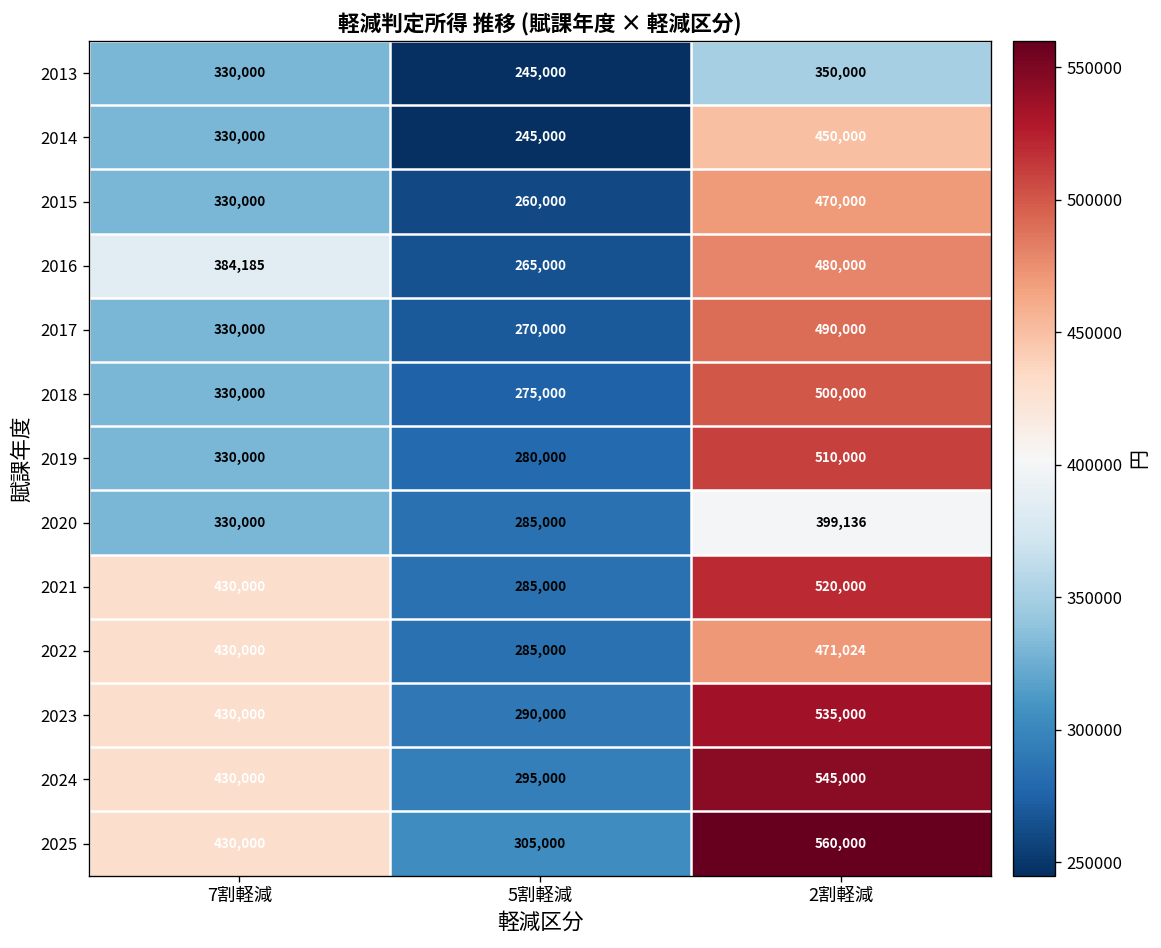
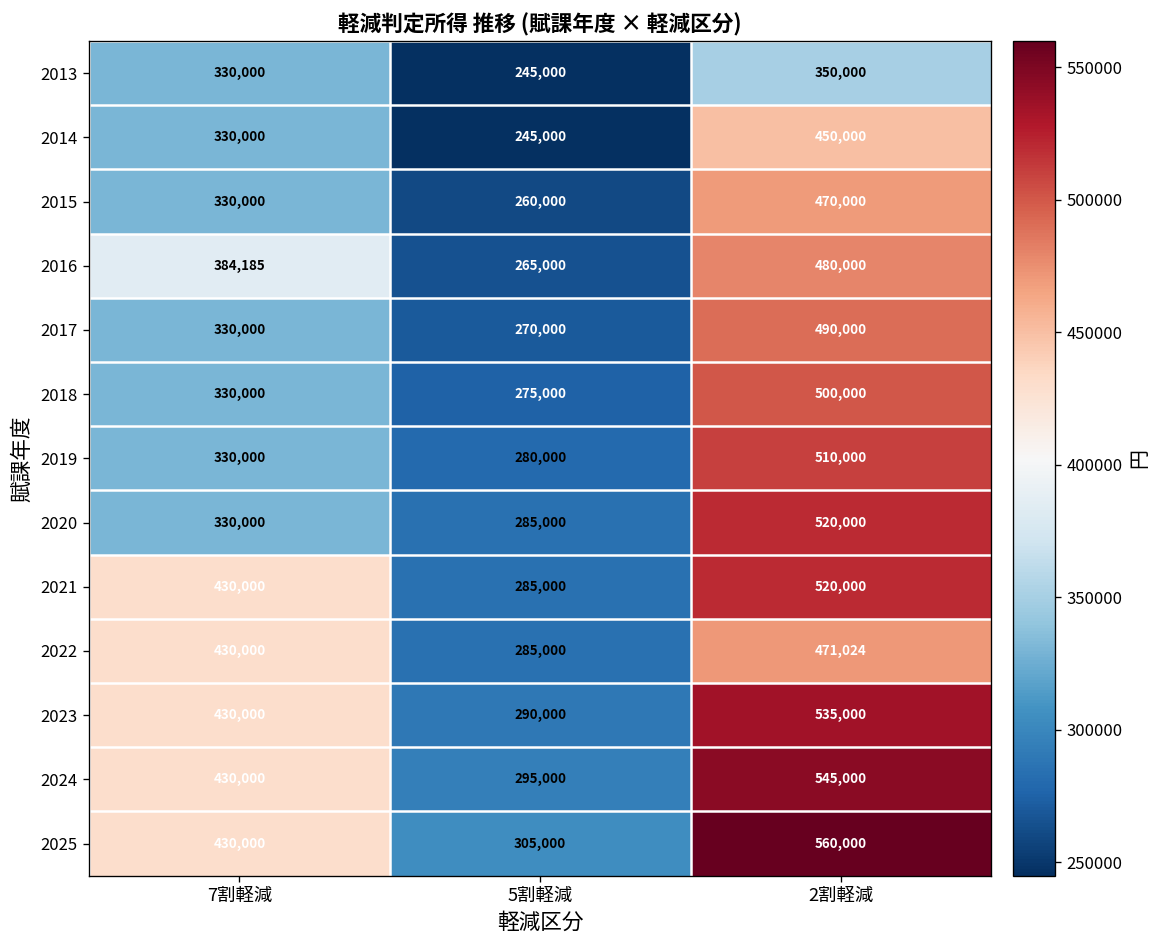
  {
    "2013": {
      "7割軽減": "330,000",
      "5割軽減": "245,000",
      "2割軽減": "350,000"
    },
    "2014": {
      "7割軽減": "330,000",
      "5割軽減": "245,000",
      "2割軽減": "450,000"
    },
    "2015": {
      "7割軽減": "330,000",
      "5割軽減": "260,000",
      "2割軽減": "470,000"
    },
    "2016": {
      "7割軽減": "384,185",
      "5割軽減": "265,000",
      "2割軽減": "480,000"
    },
    "2017": {
      "7割軽減": "330,000",
      "5割軽減": "270,000",
      "2割軽減": "490,000"
    },
    "2018": {
      "7割軽減": "330,000",
      "5割軽減": "275,000",
      "2割軽減": "500,000"
    },
    "2019": {
      "7割軽減": "330,000",
      "5割軽減": "280,000",
      "2割軽減": "510,000"
    },
    "2020": {
      "7割軽減": "330,000",
      "5割軽減": "285,000",
-     "2割軽減": "399,136"
+     "2割軽減": "520,000"
    },
    "2021": {
      "7割軽減": "430,000",
      "5割軽減": "285,000",
      "2割軽減": "520,000"
    },
    "2022": {
      "7割軽減": "430,000",
      "5割軽減": "285,000",
      "2割軽減": "471,024"
    },
    "2023": {
      "7割軽減": "430,000",
      "5割軽減": "290,000",
      "2割軽減": "535,000"
    },
    "2024": {
      "7割軽減": "430,000",
      "5割軽減": "295,000",
      "2割軽減": "545,000"
    },
    "2025": {
      "7割軽減": "430,000",
      "5割軽減": "305,000",
      "2割軽減": "560,000"
    }
  }
